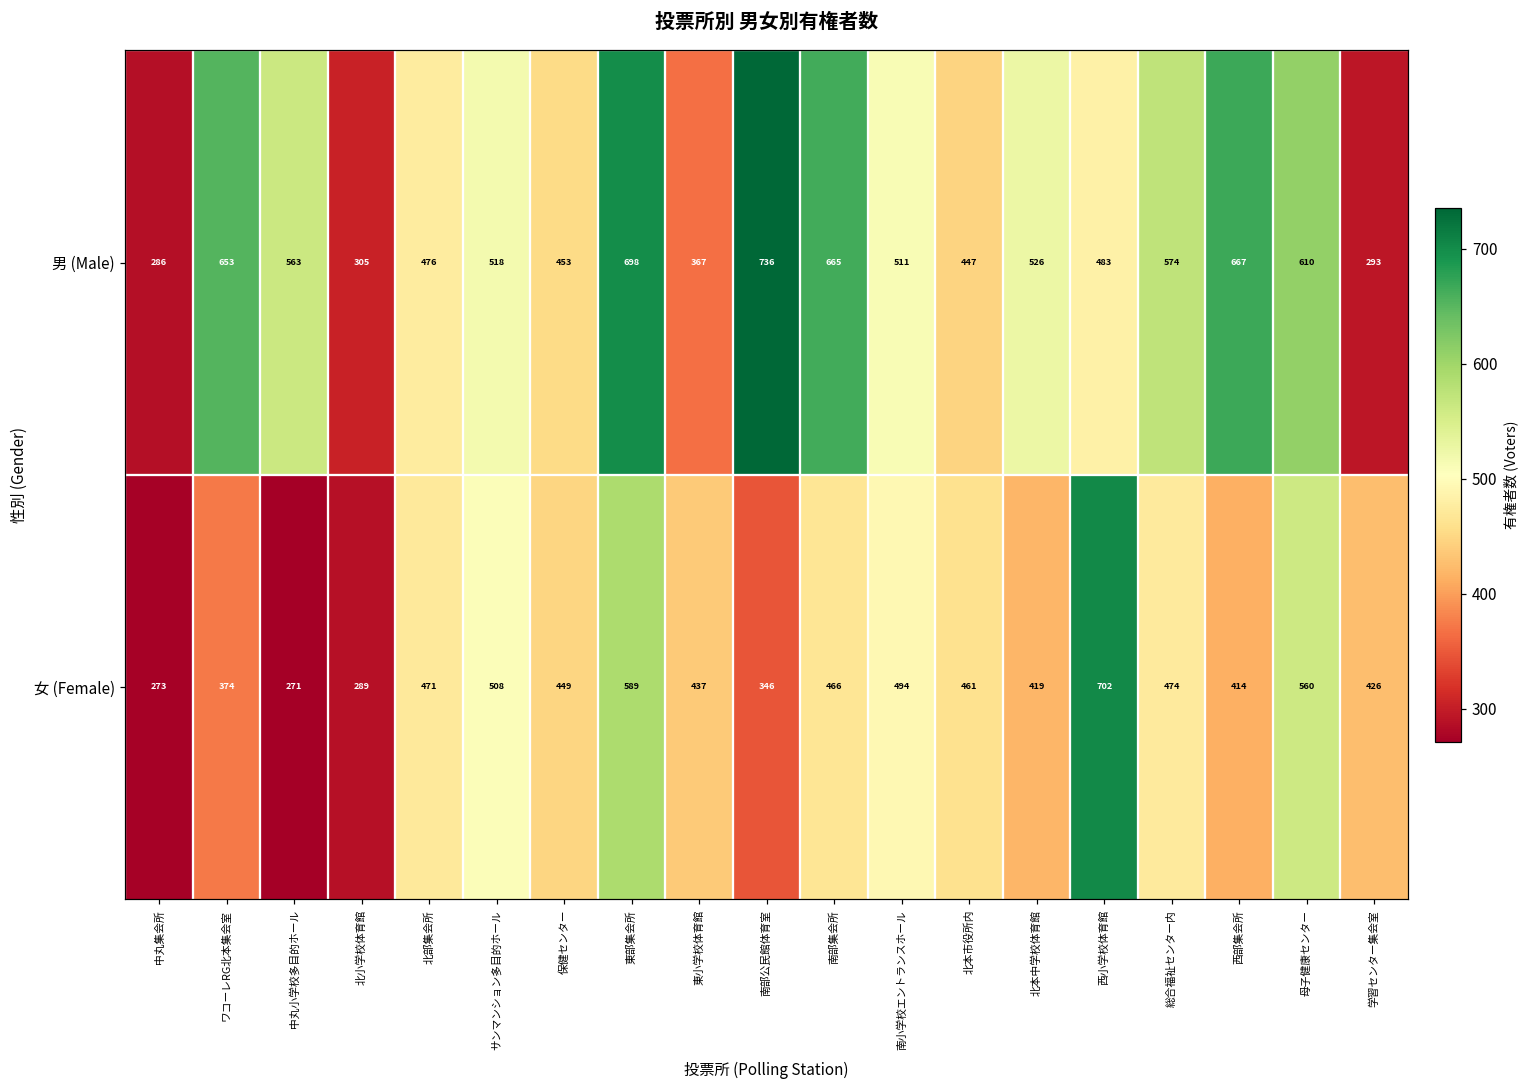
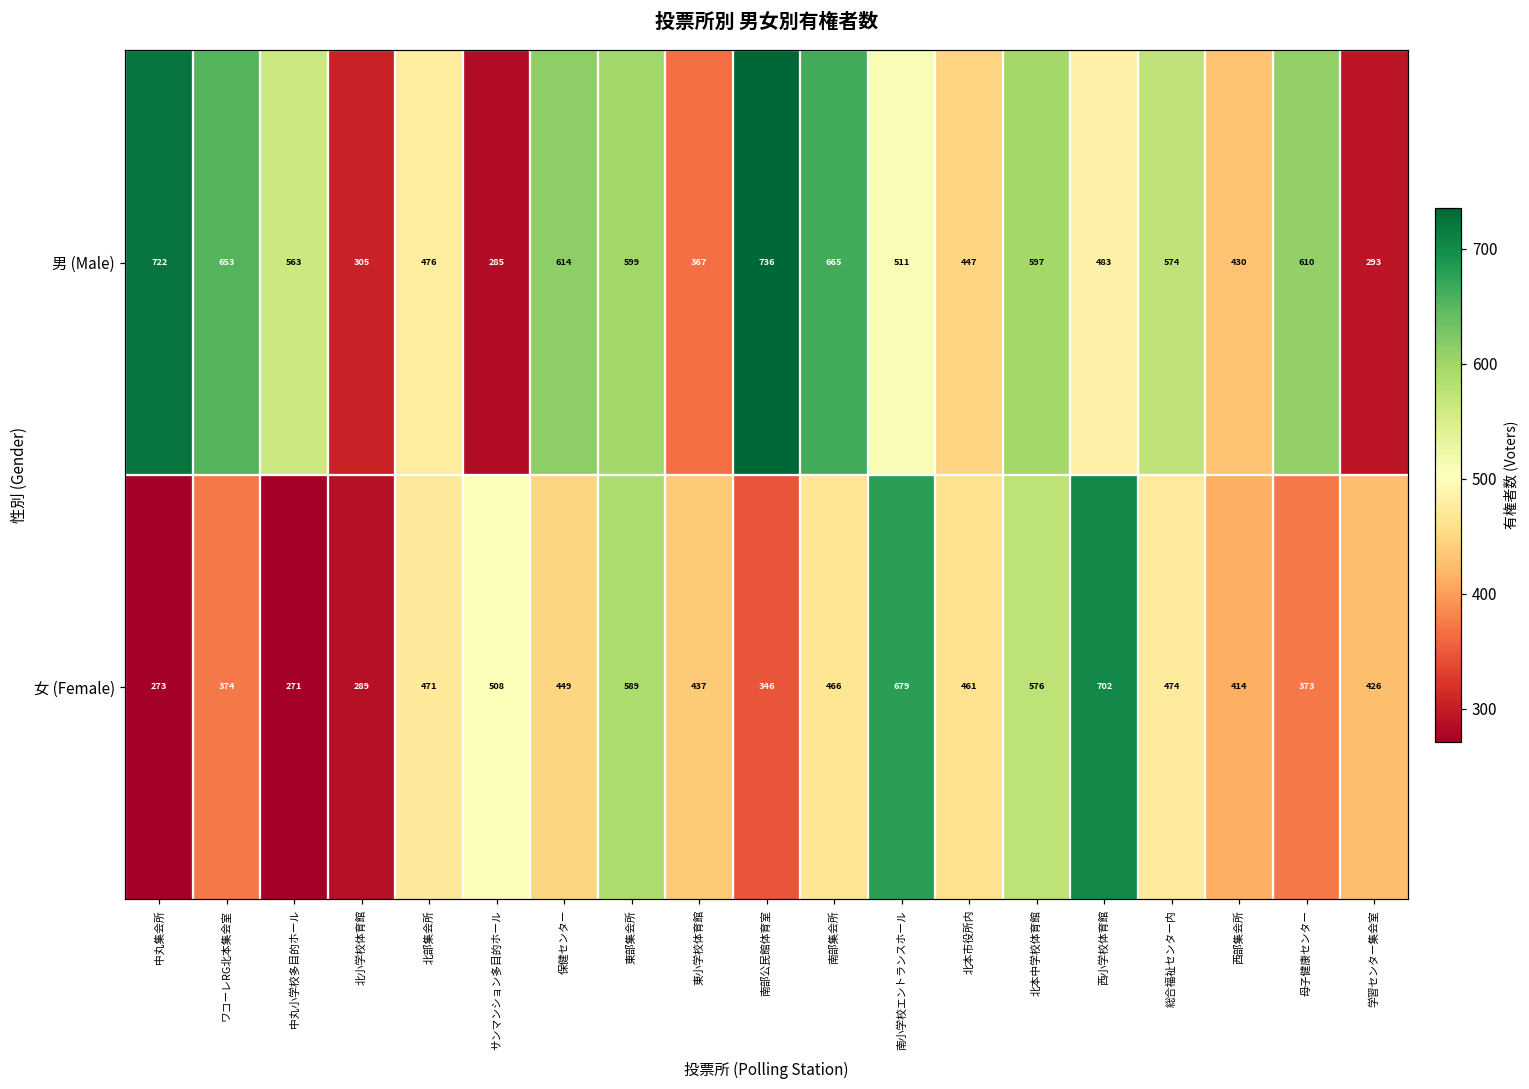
  {
    "男 (Male)": {
-     "中丸集会所": 286,
+     "中丸集会所": 722,
      "ワコーレRG北本集会室": 653,
      "中丸小学校多目的ホール": 563,
      "北小学校体育館": 305,
      "北部集会所": 476,
-     "サンマンション多目的ホール": 518,
-     "保健センター": 453,
-     "東部集会所": 698,
+     "サンマンション多目的ホール": 285,
+     "保健センター": 614,
+     "東部集会所": 599,
      "東小学校体育館": 367,
      "南部公民館体育室": 736,
      "南部集会所": 665,
      "南小学校エントランスホール": 511,
      "北本市役所内": 447,
-     "北本中学校体育館": 526,
+     "北本中学校体育館": 597,
      "西小学校体育館": 483,
      "総合福祉センター内": 574,
-     "西部集会所": 667,
+     "西部集会所": 430,
      "母子健康センター": 610,
      "学習センター集会室": 293
    },
    "女 (Female)": {
      "中丸集会所": 273,
      "ワコーレRG北本集会室": 374,
      "中丸小学校多目的ホール": 271,
      "北小学校体育館": 289,
      "北部集会所": 471,
      "サンマンション多目的ホール": 508,
      "保健センター": 449,
      "東部集会所": 589,
      "東小学校体育館": 437,
      "南部公民館体育室": 346,
      "南部集会所": 466,
-     "南小学校エントランスホール": 494,
+     "南小学校エントランスホール": 679,
      "北本市役所内": 461,
-     "北本中学校体育館": 419,
+     "北本中学校体育館": 576,
      "西小学校体育館": 702,
      "総合福祉センター内": 474,
      "西部集会所": 414,
-     "母子健康センター": 560,
+     "母子健康センター": 373,
      "学習センター集会室": 426
    }
  }
